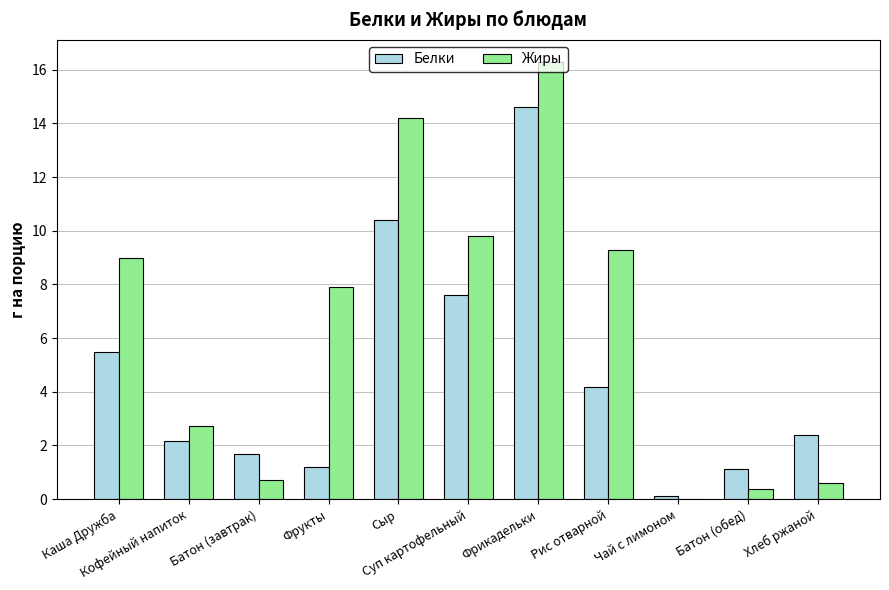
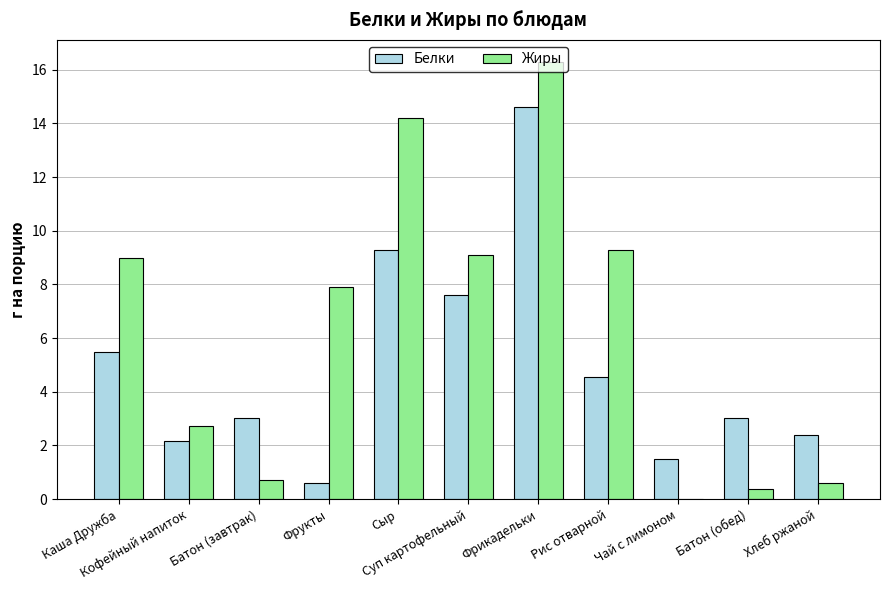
  {
    "Белки": {
      "Каша Дружба": 5.5,
      "Кофейный напиток": 2.2,
-     "Батон (завтрак)": 1.7,
-     "Фрукты": 1.2,
-     "Сыр": 10.4,
+     "Батон (завтрак)": 3.0,
+     "Фрукты": 0.6,
+     "Сыр": 9.3,
      "Суп картофельный": 7.6,
      "Фрикадельки": 14.6,
-     "Рис отварной": 4.2,
-     "Чай с лимоном": 0.1,
-     "Батон (обед)": 1.1,
+     "Рис отварной": 4.6,
+     "Чай с лимоном": 1.5,
+     "Батон (обед)": 3.0,
      "Хлеб ржаной": 2.4
    },
    "Жиры": {
      "Каша Дружба": 9.0,
      "Кофейный напиток": 2.7,
      "Батон (завтрак)": 0.7,
      "Фрукты": 7.9,
      "Сыр": 14.2,
-     "Суп картофельный": 9.8,
+     "Суп картофельный": 9.1,
      "Рис отварной": 9.3,
      "Чай с лимоном": 0.0,
      "Батон (обед)": 0.4,
      "Хлеб ржаной": 0.6
    }
  }
